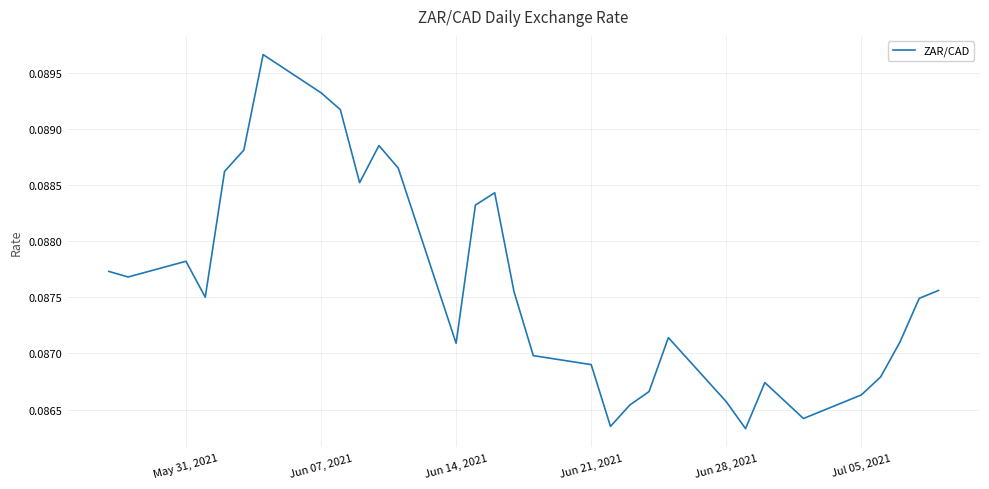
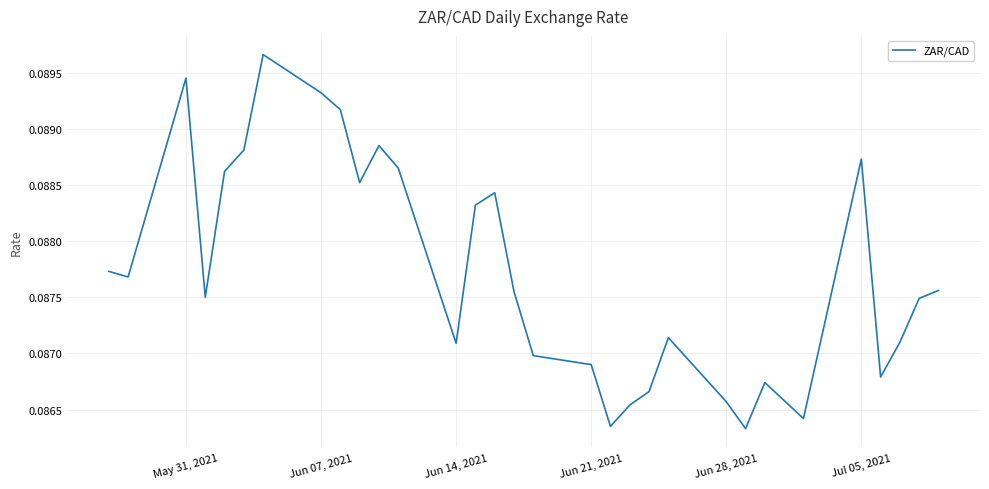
  {
-   "May 31, 2021": 0.08782,
+   "May 31, 2021": 0.08945,
    "Jun 07, 2021": 0.08932,
    "Jun 14, 2021": 0.08709,
    "Jun 21, 2021": 0.08690,
    "Jun 28, 2021": 0.08657,
-   "Jul 05, 2021": 0.08663
+   "Jul 05, 2021": 0.08873
  }
